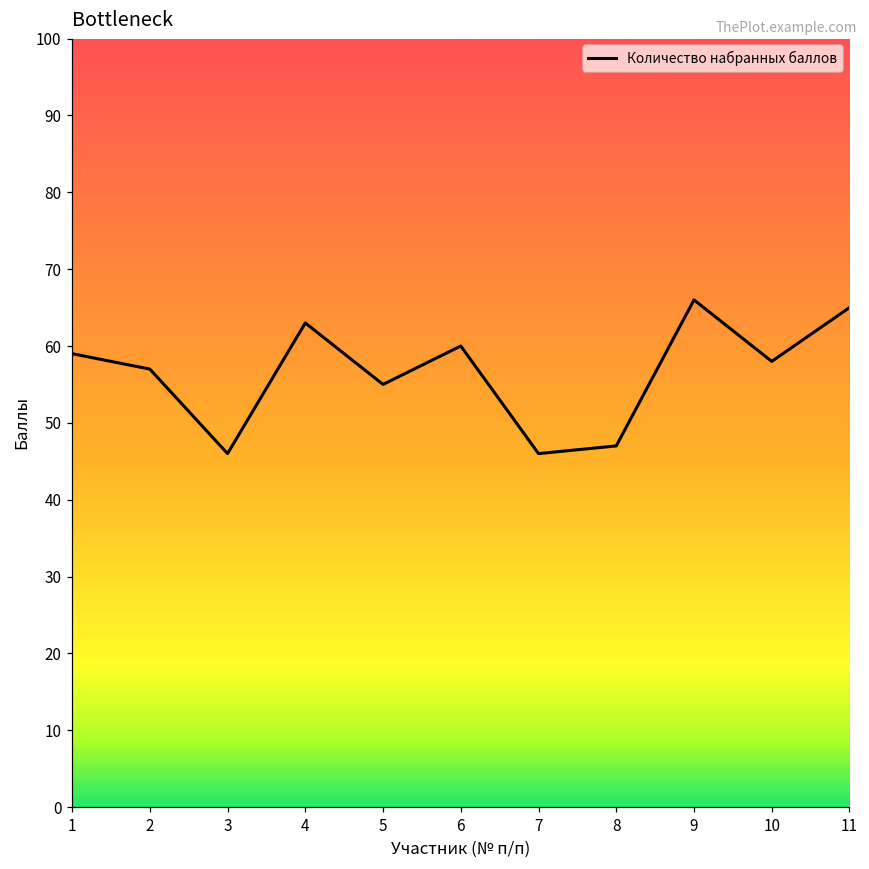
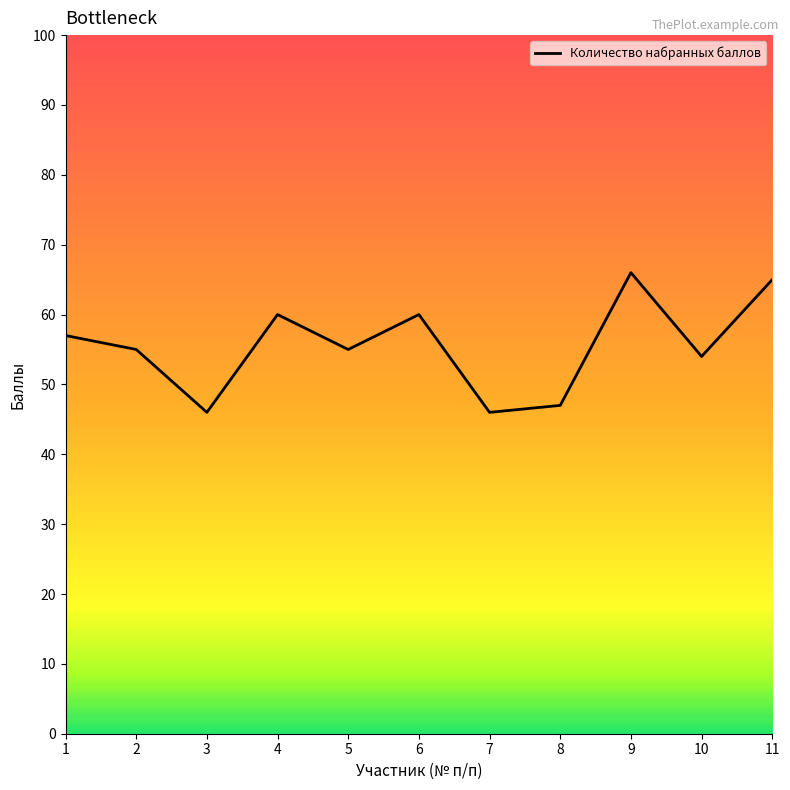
  {
-   "1": 59,
-   "2": 57,
+   "1": 57,
+   "2": 55,
    "3": 46,
-   "4": 63,
+   "4": 60,
    "5": 55,
    "6": 60,
    "7": 46,
    "8": 47,
    "9": 66,
-   "10": 58,
+   "10": 54,
    "11": 65
  }
